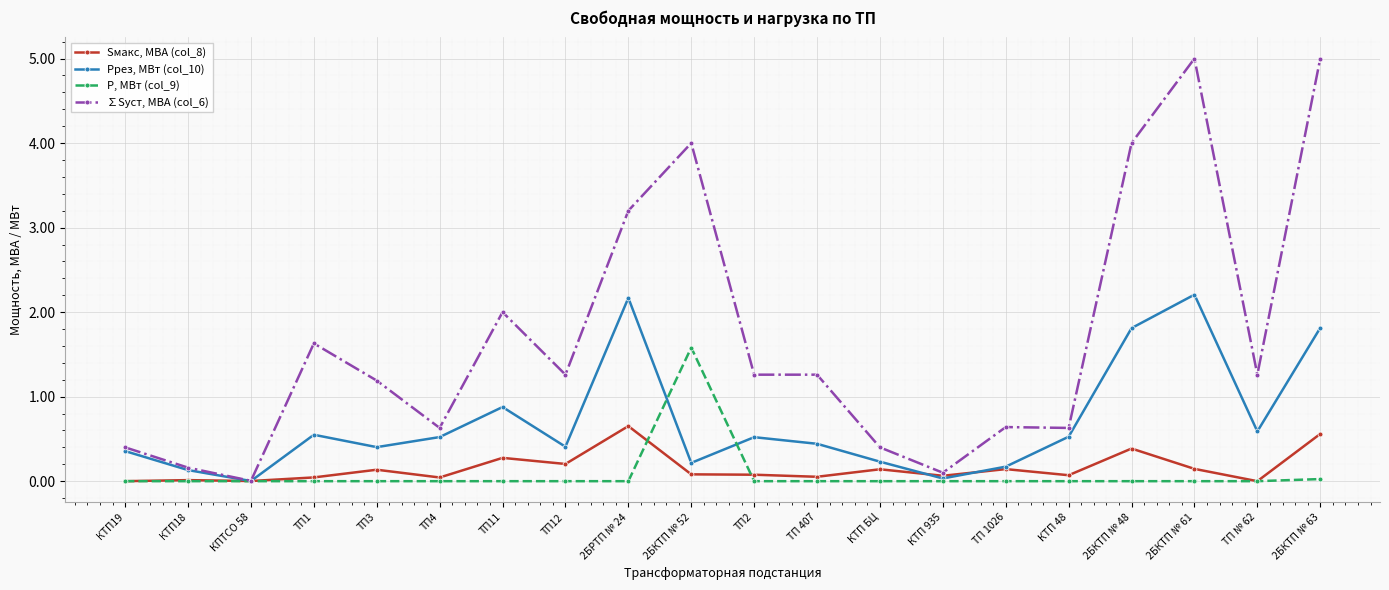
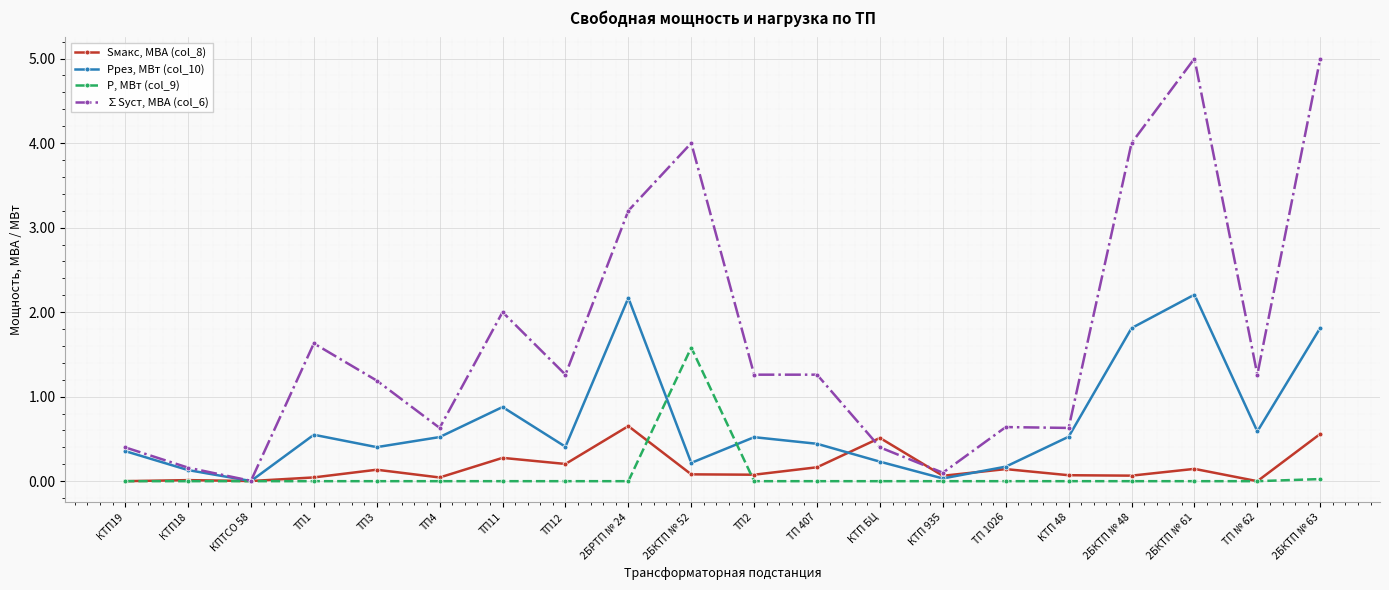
  {
    "Sмакс, МВА (col_8)": {
      "ТП1": 0.0,
      "ТП3": 0.1,
      "ТП4": 0.0,
      "ТП11": 0.3,
      "ТП12": 0.2,
      "2БРТП № 24": 0.7,
      "2БКТП № 52": 0.1,
      "ТП2": 0.1,
-     "ТП 407": 0.1,
-     "КТП БЦ": 0.1,
+     "ТП 407": 0.2,
+     "КТП БЦ": 0.5,
      "КТП 935": 0.1,
      "КТП 48": 0.1,
-     "2БКТП № 48": 0.4,
+     "2БКТП № 48": 0.1,
      "2БКТП № 61": 0.1,
      "2БКТП № 63": 0.6
    },
    "Ррез, МВт (col_10)": {
      "КТП19": 0.4,
      "ТП1": 0.5,
      "ТП3": 0.4,
      "ТП4": 0.5,
      "ТП11": 0.9,
      "ТП12": 0.4,
      "2БРТП № 24": 2.2,
      "2БКТП № 52": 0.2,
      "ТП2": 0.5,
      "ТП 407": 0.4,
      "КТП БЦ": 0.2,
      "КТП 935": 0.0,
      "КТП 48": 0.5,
      "2БКТП № 48": 1.8,
      "2БКТП № 61": 2.2,
      "ТП № 62": 0.6,
      "2БКТП № 63": 1.8
    },
    "Р, МВт (col_9)": {
      "ТП1": 0.0,
      "ТП3": 0.0,
      "ТП4": 0.0,
      "ТП11": 0.0,
      "ТП12": 0.0,
      "2БРТП № 24": 0.0,
      "2БКТП № 52": 1.6,
      "ТП2": 0.0,
      "ТП 407": 0.0,
      "КТП БЦ": 0.0,
      "КТП 935": 0.0,
      "ТП 1026": 0.0,
      "КТП 48": 0.0,
      "2БКТП № 48": 0.0,
      "2БКТП № 61": 0.0,
      "2БКТП № 63": 0.0
    },
    "∑Sуст, МВА (col_6)": {
      "КТП19": 0.4,
      "ТП1": 1.6,
      "ТП3": 1.2,
      "ТП4": 0.6,
      "ТП11": 2.0,
      "ТП12": 1.3,
      "2БРТП № 24": 3.2,
      "2БКТП № 52": 4.0,
      "ТП2": 1.3,
      "ТП 407": 1.3,
      "КТП БЦ": 0.4,
      "КТП 935": 0.1,
      "ТП 1026": 0.6,
      "КТП 48": 0.6,
      "2БКТП № 48": 4.0,
      "2БКТП № 61": 5.0,
      "ТП № 62": 1.3,
      "2БКТП № 63": 5.0
    }
  }
